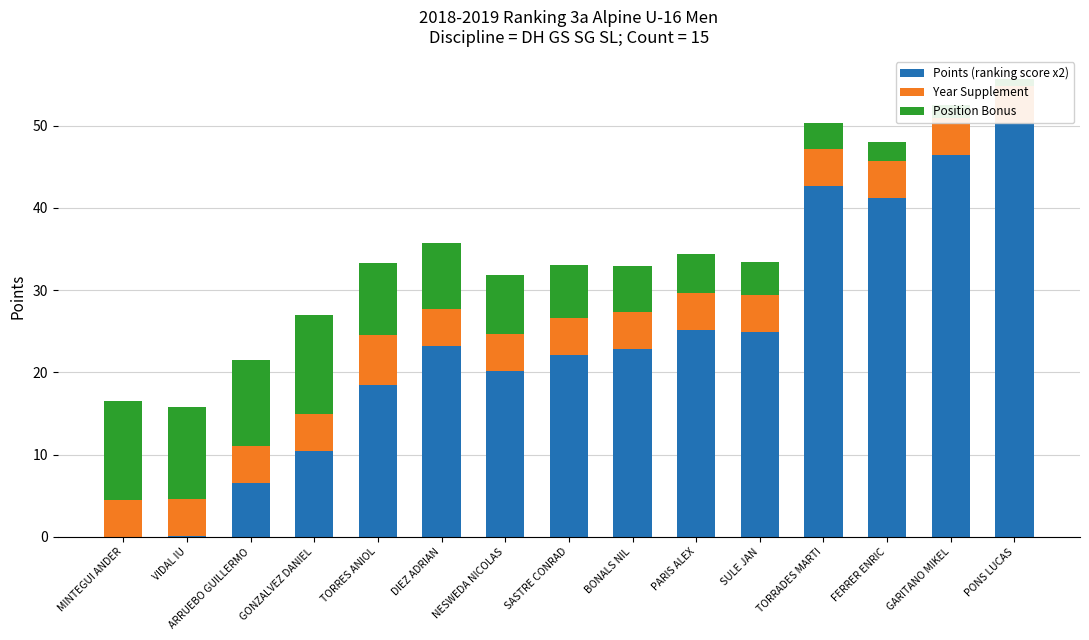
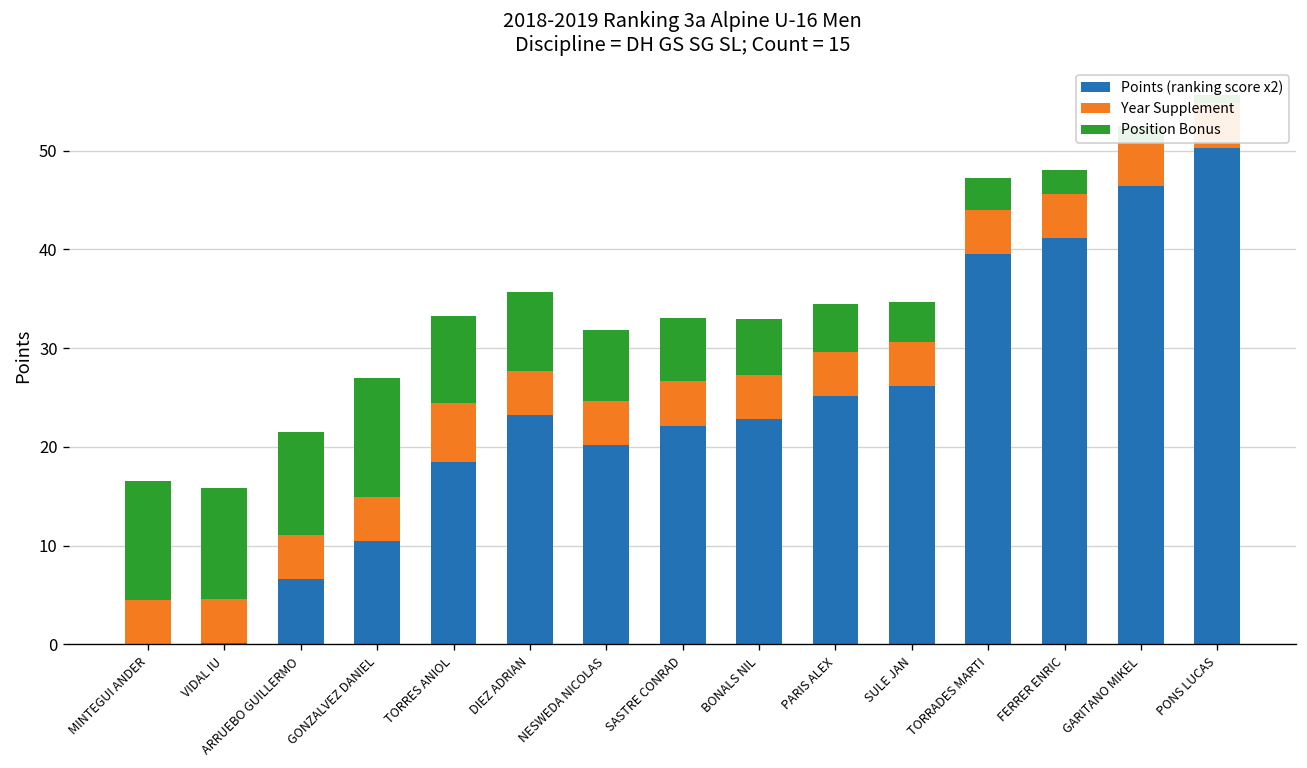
  {
    "Points (ranking score x2)": {
      "MINTEGUI ANDER": 0,
      "ARRUEBO GUILLERMO": 7,
      "GONZALVEZ DANIEL": 10,
      "TORRES ANIOL": 18,
      "DIEZ ADRIAN": 23,
      "NESWEDA NICOLAS": 20,
      "SASTRE CONRAD": 22,
      "BONALS NIL": 23,
      "PARIS ALEX": 25,
-     "SULE JAN": 25,
-     "TORRADES MARTI": 43,
+     "SULE JAN": 26,
+     "TORRADES MARTI": 40,
      "FERRER ENRIC": 41,
      "GARITANO MIKEL": 46,
      "PONS LUCAS": 50
    },
    "Year Supplement": {
      "MINTEGUI ANDER": 5,
      "VIDAL IU": 5,
      "ARRUEBO GUILLERMO": 5,
      "GONZALVEZ DANIEL": 5,
      "TORRES ANIOL": 6,
      "DIEZ ADRIAN": 5,
      "NESWEDA NICOLAS": 5,
      "SASTRE CONRAD": 5,
      "BONALS NIL": 5,
      "PARIS ALEX": 5,
      "SULE JAN": 5,
      "TORRADES MARTI": 5,
      "FERRER ENRIC": 5
    },
    "Position Bonus": {
      "MINTEGUI ANDER": 12,
      "VIDAL IU": 11,
      "ARRUEBO GUILLERMO": 10,
      "GONZALVEZ DANIEL": 12,
      "TORRES ANIOL": 9,
      "DIEZ ADRIAN": 8,
      "NESWEDA NICOLAS": 7,
      "SASTRE CONRAD": 6,
      "BONALS NIL": 6,
      "PARIS ALEX": 5,
      "SULE JAN": 4,
      "TORRADES MARTI": 3,
      "FERRER ENRIC": 2
    }
  }
